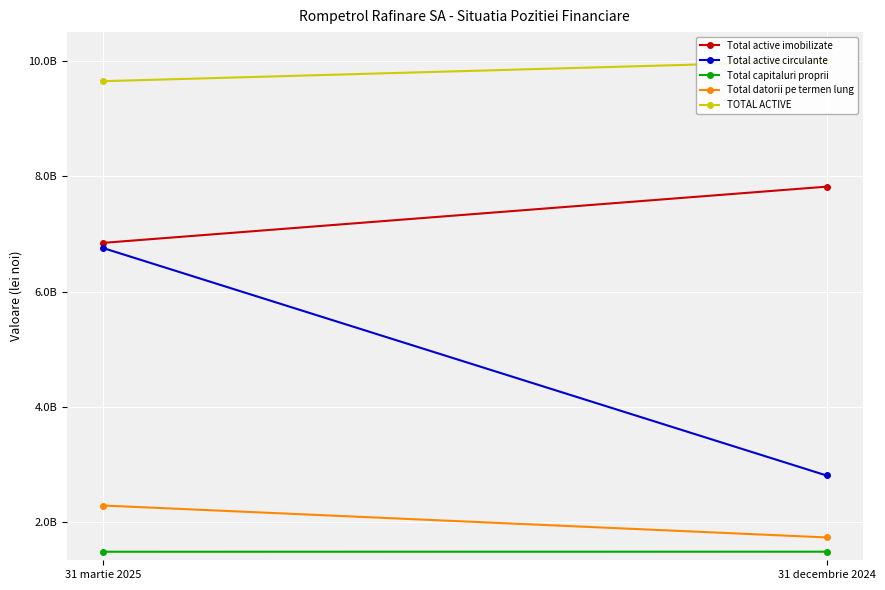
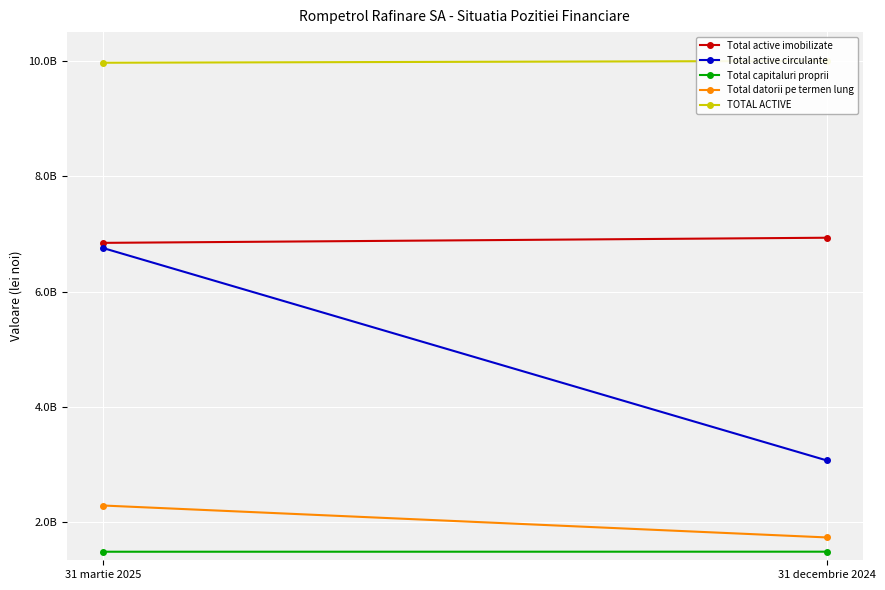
  {
    "Total active imobilizate": {
      "31 martie 2025": 6800000000,
-     "31 decembrie 2024": 7800000000
+     "31 decembrie 2024": 6900000000
    },
    "Total active circulante": {
      "31 martie 2025": 6800000000,
-     "31 decembrie 2024": 2800000000
+     "31 decembrie 2024": 3100000000
    },
    "Total capitaluri proprii": {
      "31 martie 2025": 1500000000,
      "31 decembrie 2024": 1500000000
    },
    "Total datorii pe termen lung": {
      "31 martie 2025": 2300000000,
      "31 decembrie 2024": 1700000000
    },
    "TOTAL ACTIVE": {
-     "31 martie 2025": 9700000000
+     "31 martie 2025": 10000000000
    }
  }
